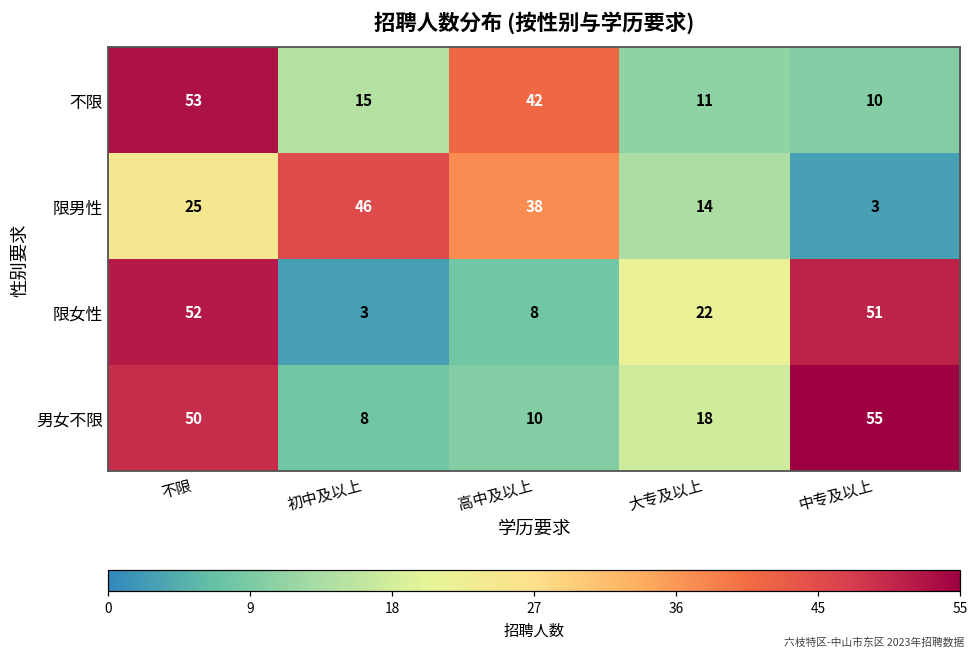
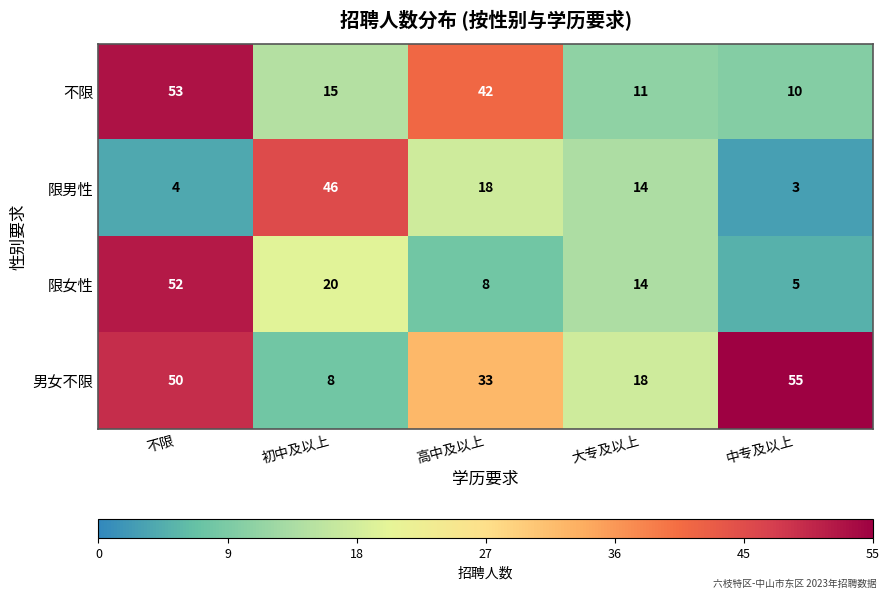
  {
    "不限": {
      "不限": 53,
      "初中及以上": 15,
      "高中及以上": 42,
      "大专及以上": 11,
      "中专及以上": 10
    },
    "限男性": {
-     "不限": 25,
+     "不限": 4,
      "初中及以上": 46,
-     "高中及以上": 38,
+     "高中及以上": 18,
      "大专及以上": 14,
      "中专及以上": 3
    },
    "限女性": {
      "不限": 52,
-     "初中及以上": 3,
+     "初中及以上": 20,
      "高中及以上": 8,
-     "大专及以上": 22,
-     "中专及以上": 51
+     "大专及以上": 14,
+     "中专及以上": 5
    },
    "男女不限": {
      "不限": 50,
      "初中及以上": 8,
-     "高中及以上": 10,
+     "高中及以上": 33,
      "大专及以上": 18,
      "中专及以上": 55
    }
  }
